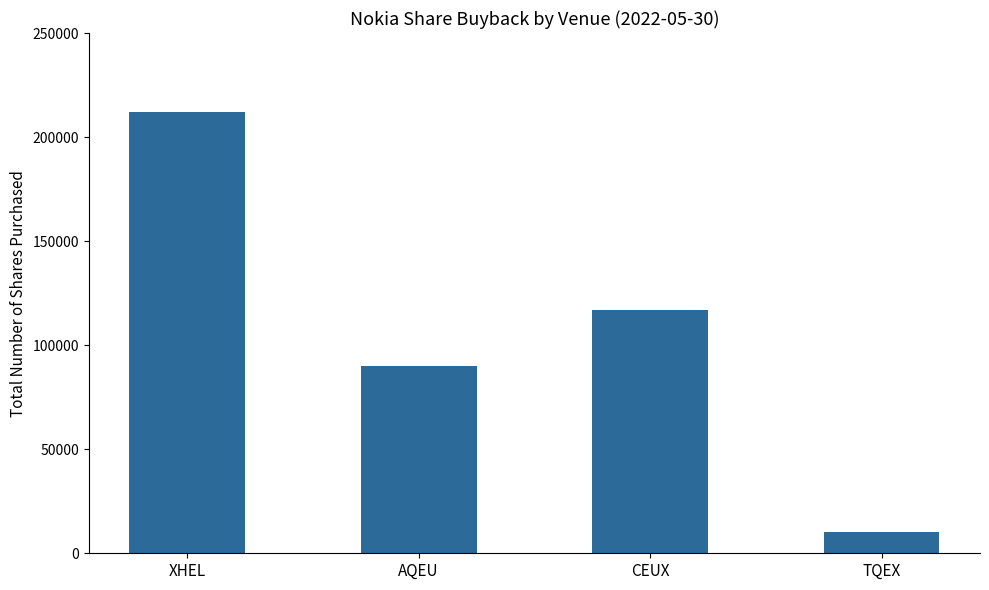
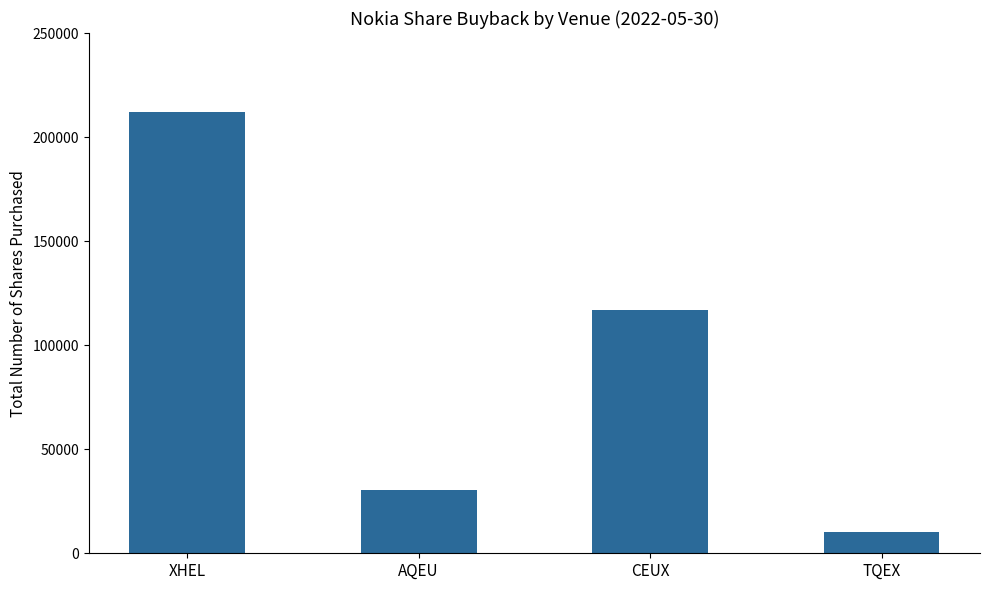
  {
    "XHEL": 212000,
-   "AQEU": 90000,
+   "AQEU": 30000,
    "CEUX": 117000,
    "TQEX": 10000
  }
